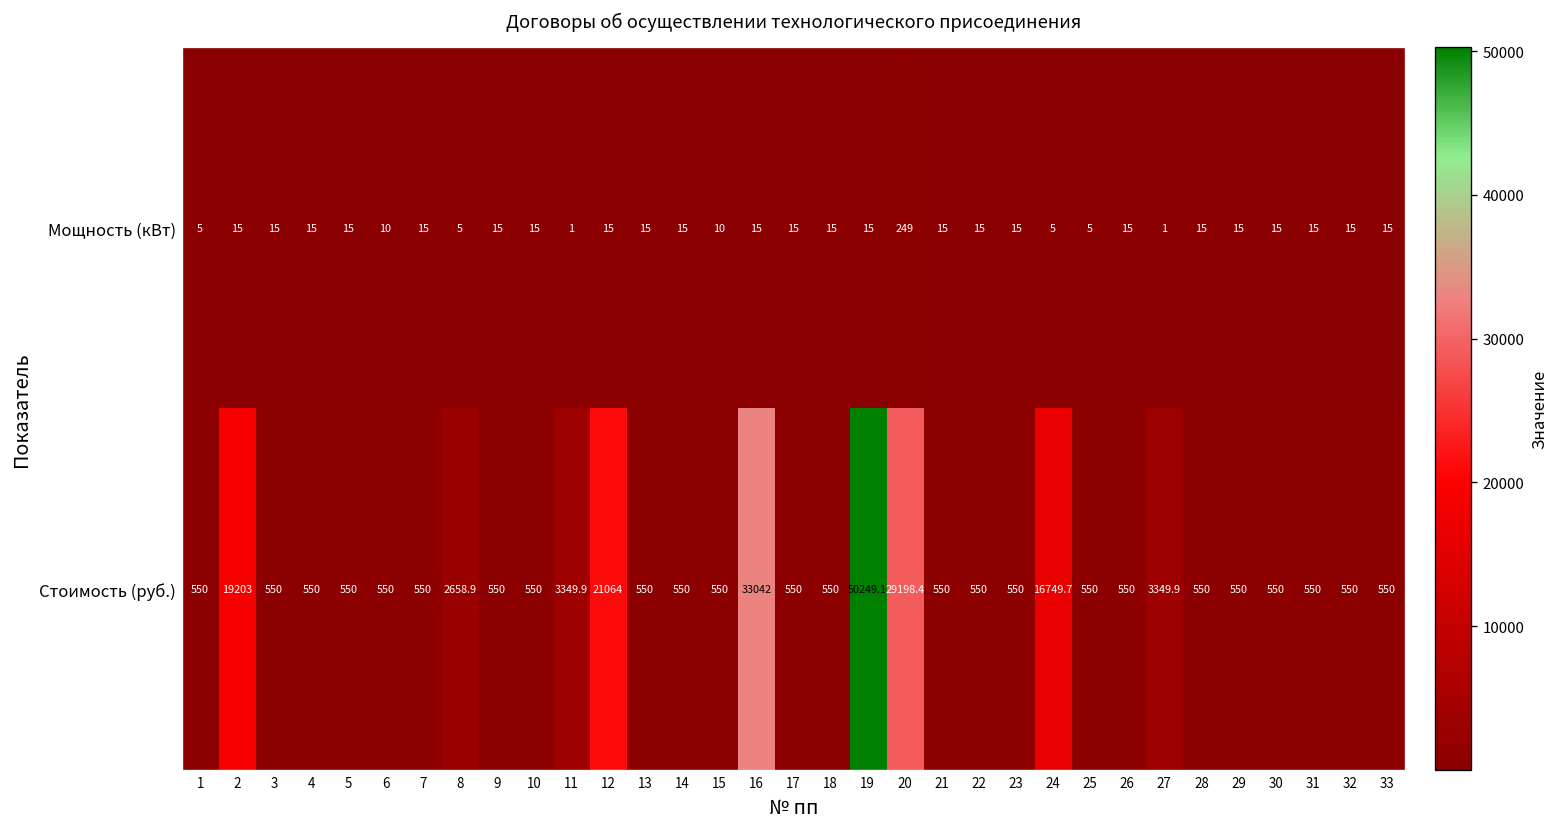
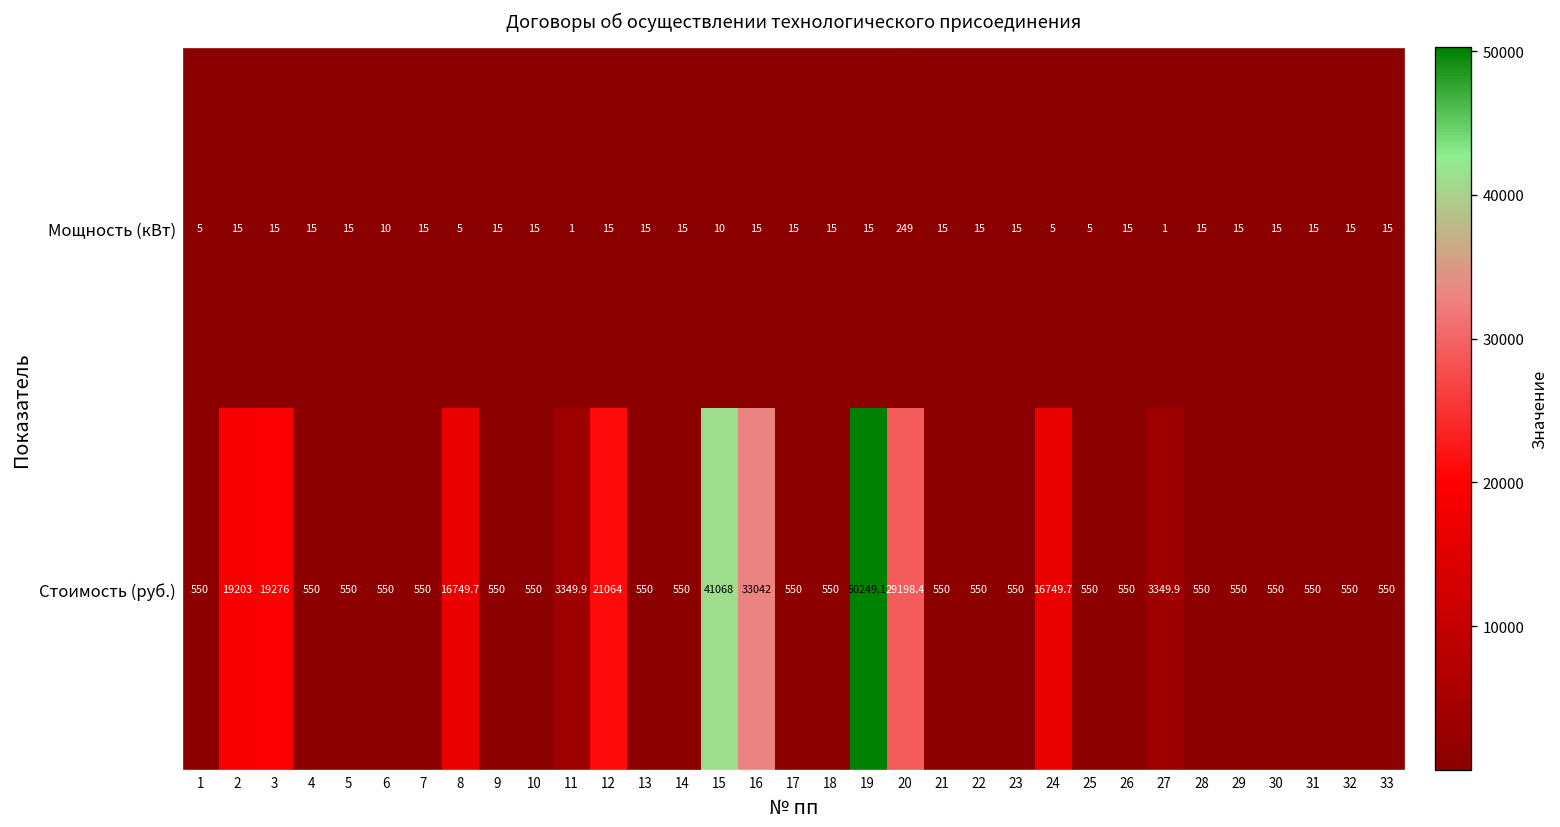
  {
    "Мощность (кВт)": {
      "1": 5,
      "2": 15,
      "3": 15,
      "4": 15,
      "5": 15,
      "6": 10,
      "7": 15,
      "8": 5,
      "9": 15,
      "10": 15,
      "11": 1,
      "12": 15,
      "13": 15,
      "14": 15,
      "15": 10,
      "16": 15,
      "17": 15,
      "18": 15,
      "19": 15,
      "20": 249,
      "21": 15,
      "22": 15,
      "23": 15,
      "24": 5,
      "25": 5,
      "26": 15,
      "27": 1,
      "28": 15,
      "29": 15,
      "30": 15,
      "31": 15,
      "32": 15,
      "33": 15
    },
    "Стоимость (руб.)": {
      "1": 550,
      "2": 19203,
-     "3": 550,
+     "3": 19276,
      "4": 550,
      "5": 550,
      "6": 550,
      "7": 550,
-     "8": 2658.9,
+     "8": 16749.7,
      "9": 550,
      "10": 550,
      "11": 3349.9,
      "12": 21064,
      "13": 550,
      "14": 550,
-     "15": 550,
+     "15": 41068,
      "16": 33042,
      "17": 550,
      "18": 550,
      "19": 50249.1,
      "20": 29198.4,
      "21": 550,
      "22": 550,
      "23": 550,
      "24": 16749.7,
      "25": 550,
      "26": 550,
      "27": 3349.9,
      "28": 550,
      "29": 550,
      "30": 550,
      "31": 550,
      "32": 550,
      "33": 550
    }
  }
